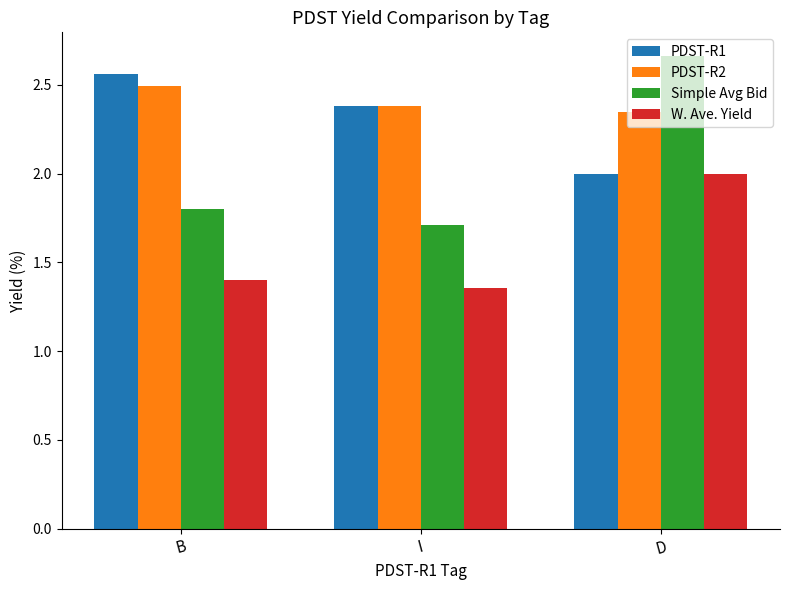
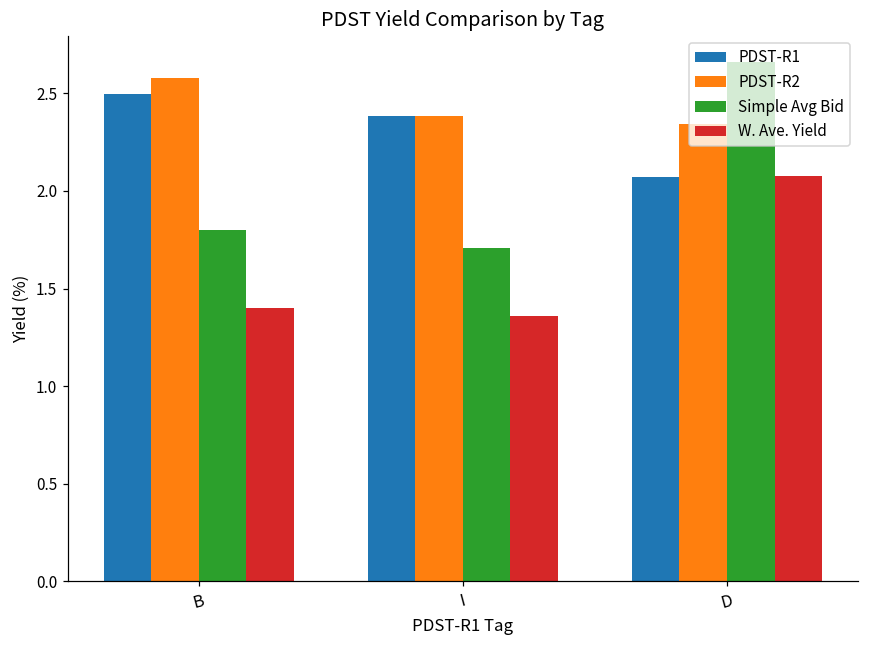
  {
    "PDST-R1": {
-     "B": 2.56,
+     "B": 2.50,
      "I": 2.38,
-     "D": 2.00
+     "D": 2.07
    },
    "PDST-R2": {
-     "B": 2.50,
+     "B": 2.58,
      "I": 2.38
    },
    "Simple Avg Bid": {
      "B": 1.80,
      "I": 1.71
    },
    "W. Ave. Yield": {
      "B": 1.40,
      "I": 1.36,
-     "D": 2.00
+     "D": 2.08
    }
  }
